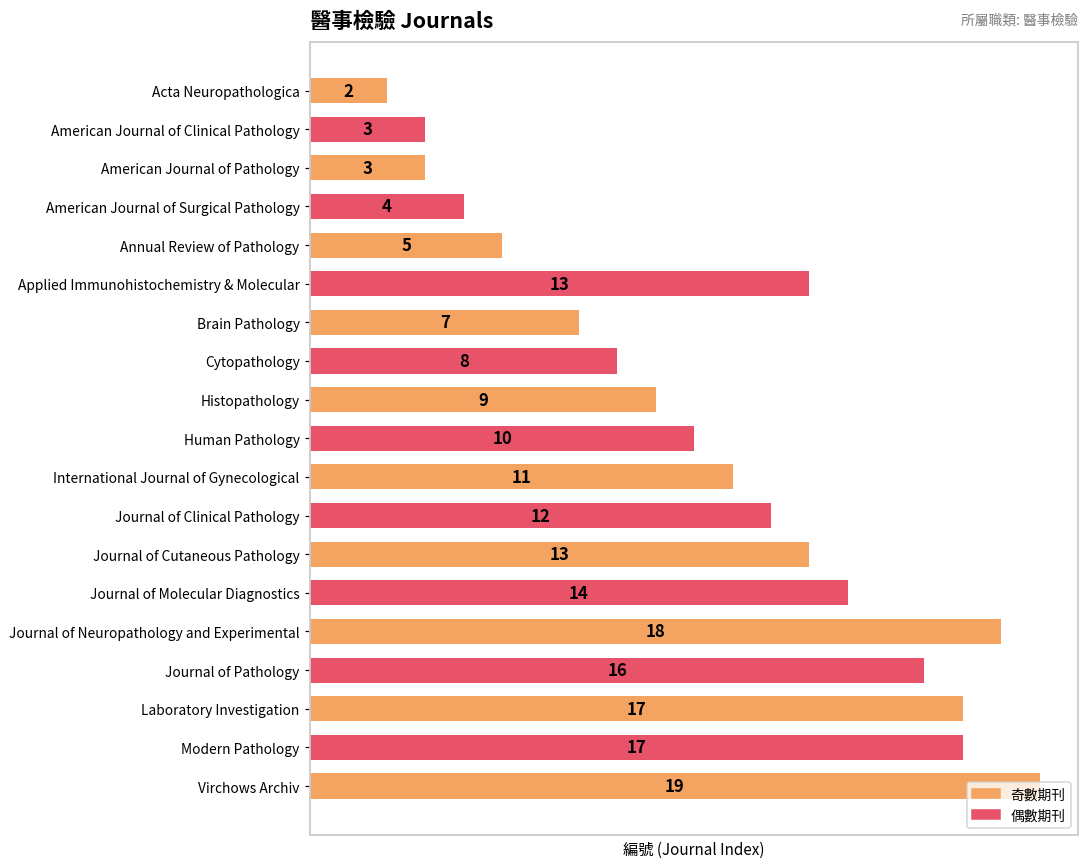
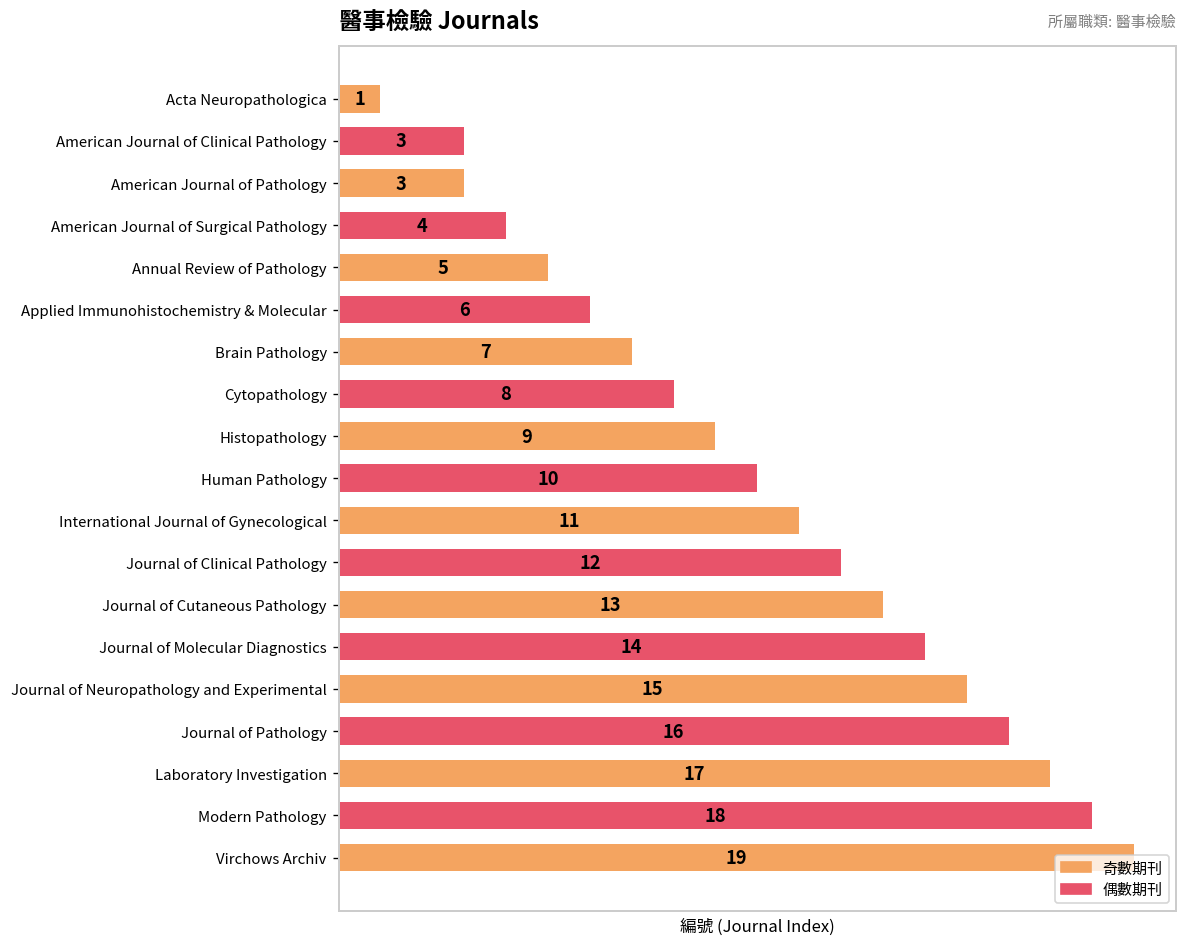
  {
-   "Acta Neuropathologica": 2,
+   "Acta Neuropathologica": 1,
    "American Journal of Clinical Pathology": 3,
    "American Journal of Pathology": 3,
    "American Journal of Surgical Pathology": 4,
    "Annual Review of Pathology": 5,
-   "Applied Immunohistochemistry & Molecular": 13,
+   "Applied Immunohistochemistry & Molecular": 6,
    "Brain Pathology": 7,
    "Cytopathology": 8,
    "Histopathology": 9,
    "Human Pathology": 10,
    "International Journal of Gynecological": 11,
    "Journal of Clinical Pathology": 12,
    "Journal of Cutaneous Pathology": 13,
    "Journal of Molecular Diagnostics": 14,
-   "Journal of Neuropathology and Experimental": 18,
+   "Journal of Neuropathology and Experimental": 15,
    "Journal of Pathology": 16,
    "Laboratory Investigation": 17,
-   "Modern Pathology": 17
+   "Modern Pathology": 18
  }
